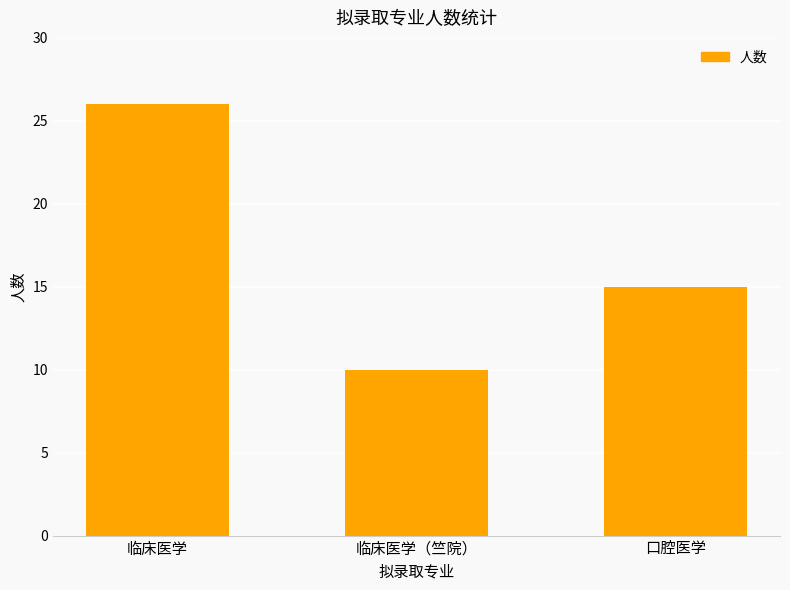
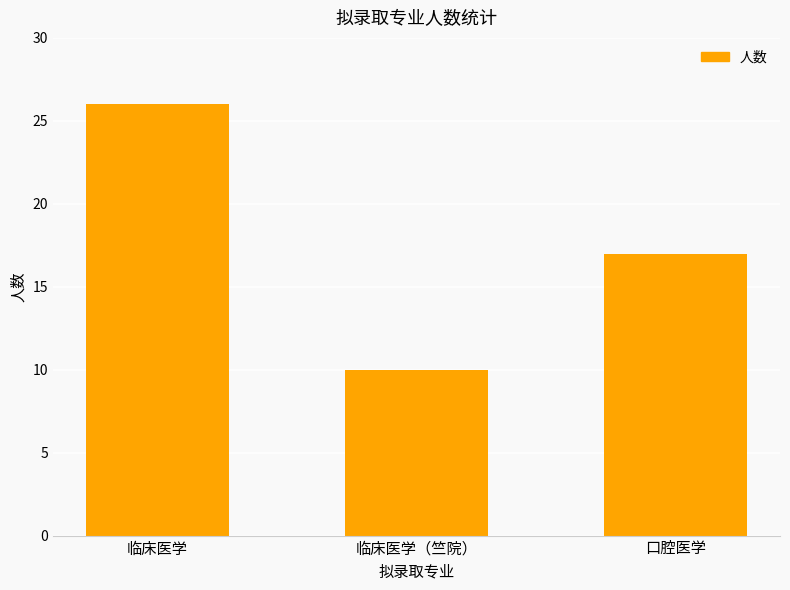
  {
    "临床医学": 26,
    "临床医学（竺院）": 10,
-   "口腔医学": 15
+   "口腔医学": 17
  }
